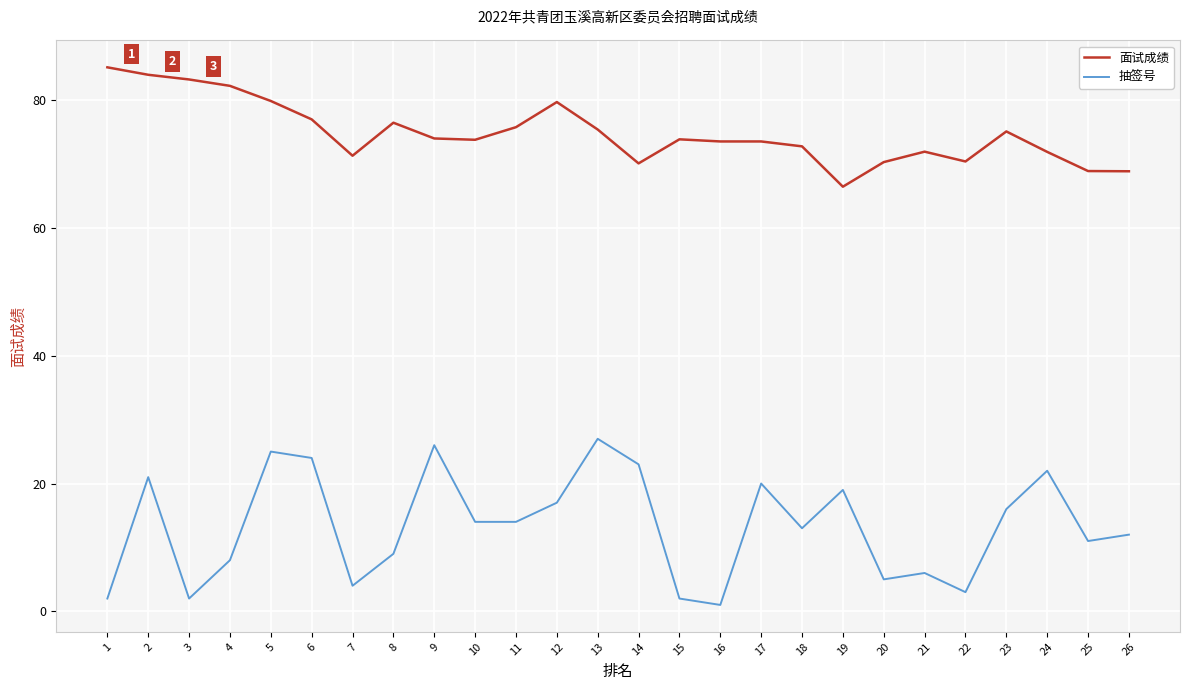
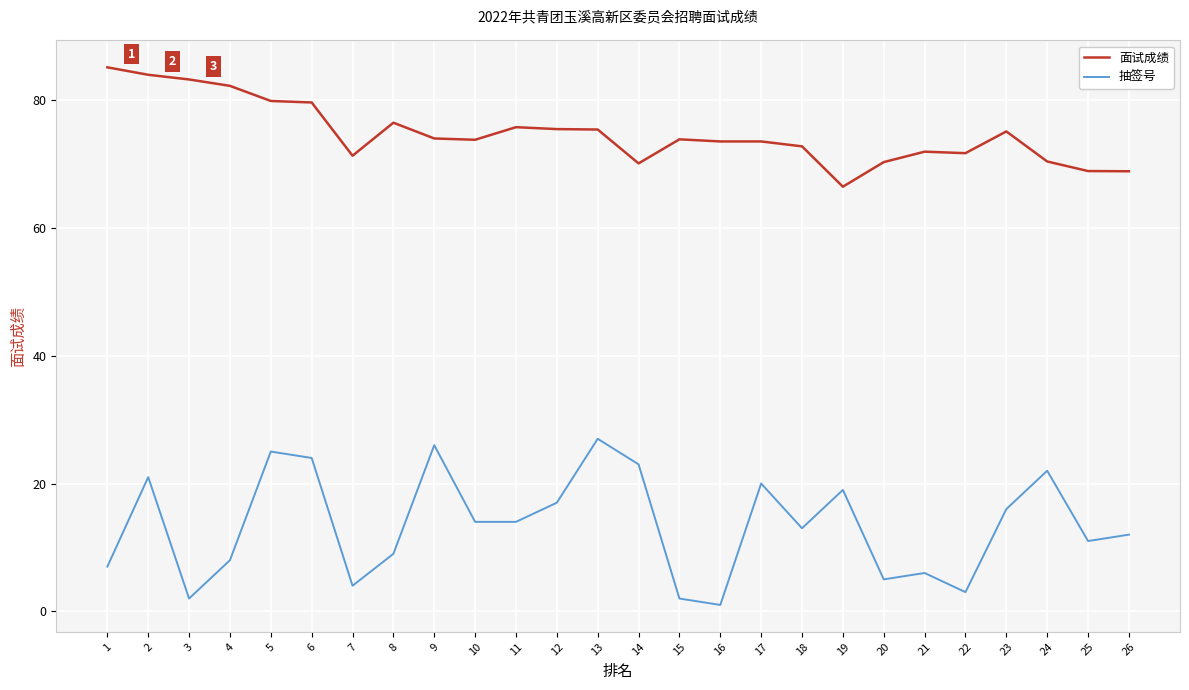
  {
    "面试成绩": {
      "1": 85,
      "5": 80,
-     "6": 77,
+     "6": 80,
      "7": 71,
      "8": 76,
      "9": 74,
      "10": 74,
      "11": 76,
-     "12": 80,
+     "12": 75,
      "13": 75,
      "14": 70,
      "15": 74,
      "16": 74,
      "17": 74,
      "18": 73,
      "19": 66,
      "20": 70,
      "21": 72,
-     "22": 70,
+     "22": 72,
      "23": 75,
-     "24": 72,
+     "24": 70,
      "25": 69,
      "26": 69
    },
    "抽签号": {
-     "1": 2,
+     "1": 7,
      "2": 21,
      "3": 2,
      "4": 8,
      "5": 25,
      "6": 24,
      "7": 4,
      "8": 9,
      "9": 26,
      "10": 14,
      "11": 14,
      "12": 17,
      "13": 27,
      "14": 23,
      "15": 2,
      "16": 1,
      "17": 20,
      "18": 13,
      "19": 19,
      "20": 5,
      "21": 6,
      "22": 3,
      "23": 16,
      "24": 22,
      "25": 11,
      "26": 12
    }
  }
